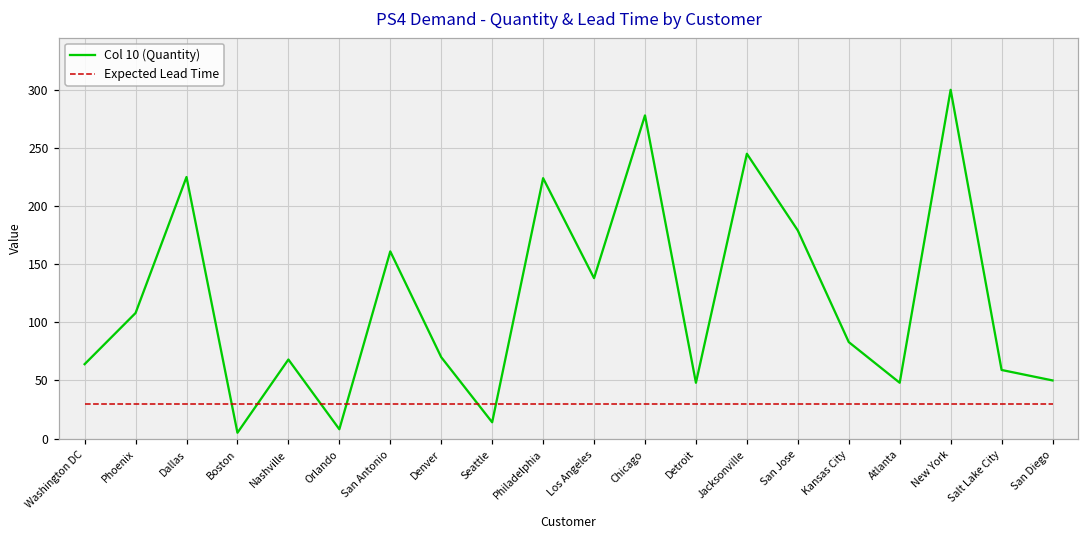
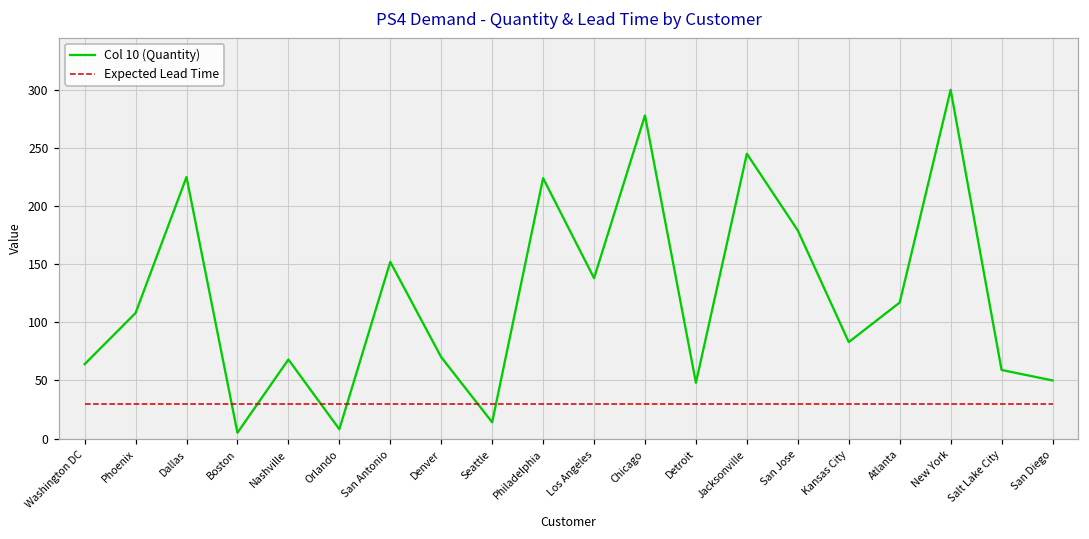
  {
    "Col 10 (Quantity)": {
      "Washington DC": 64,
      "Phoenix": 108,
      "Dallas": 225,
      "Boston": 5,
      "Nashville": 68,
      "Orlando": 8,
-     "San Antonio": 161,
+     "San Antonio": 152,
      "Denver": 70,
      "Seattle": 14,
      "Philadelphia": 224,
      "Los Angeles": 138,
      "Chicago": 278,
      "Detroit": 48,
      "Jacksonville": 245,
      "San Jose": 179,
      "Kansas City": 83,
-     "Atlanta": 48,
+     "Atlanta": 117,
      "New York": 300,
      "Salt Lake City": 59,
      "San Diego": 50
    },
    "Expected Lead Time": {
      "Washington DC": 30,
      "Phoenix": 30,
      "Dallas": 30,
      "Boston": 30,
      "Nashville": 30,
      "Orlando": 30,
      "San Antonio": 30,
      "Denver": 30,
      "Seattle": 30,
      "Philadelphia": 30,
      "Los Angeles": 30,
      "Chicago": 30,
      "Detroit": 30,
      "Jacksonville": 30,
      "San Jose": 30,
      "Kansas City": 30,
      "Atlanta": 30,
      "New York": 30,
      "Salt Lake City": 30,
      "San Diego": 30
    }
  }
